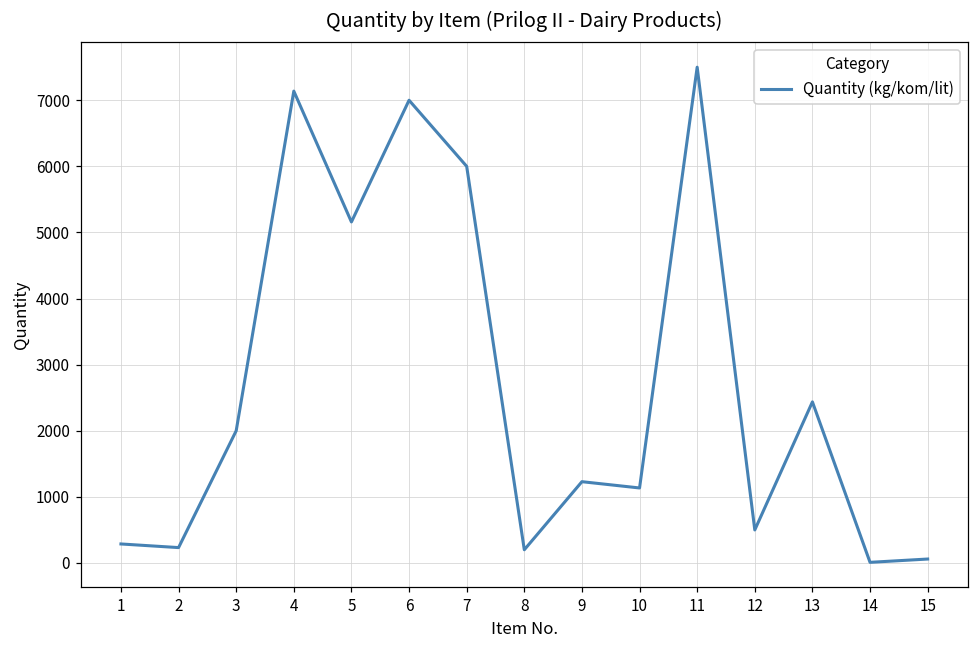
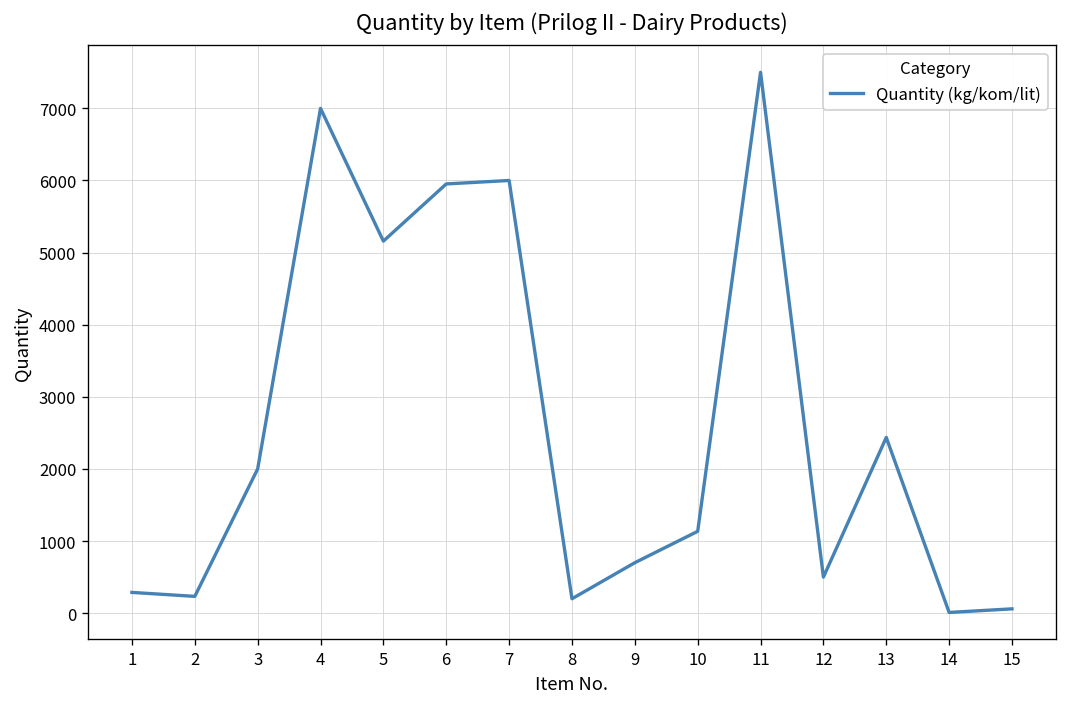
  {
    "1": 300,
    "2": 200,
    "3": 2000,
-   "4": 7100,
+   "4": 7000,
    "5": 5200,
-   "6": 7000,
+   "6": 6000,
    "7": 6000,
    "8": 200,
-   "9": 1200,
+   "9": 700,
    "10": 1100,
    "11": 7500,
    "12": 500,
    "13": 2400,
    "14": 0,
    "15": 100
  }
